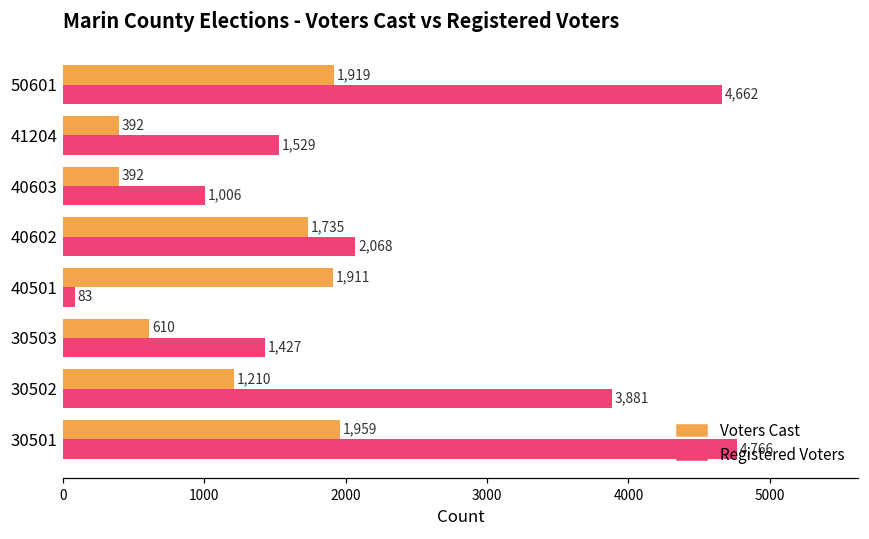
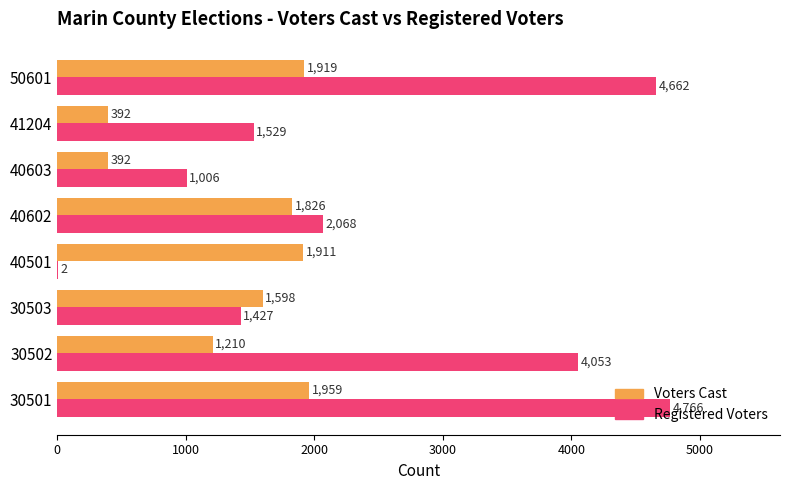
  {
    "Voters Cast": {
      "50601": "1,919",
      "41204": "392",
      "40603": "392",
-     "40602": "1,735",
+     "40602": "1,826",
      "40501": "1,911",
-     "30503": "610",
+     "30503": "1,598",
      "30502": "1,210",
      "30501": "1,959"
    },
    "Registered Voters": {
      "50601": "4,662",
      "41204": "1,529",
      "40603": "1,006",
      "40602": "2,068",
-     "40501": "83",
+     "40501": "2",
      "30503": "1,427",
-     "30502": "3,881",
+     "30502": "4,053",
      "30501": "4,766"
    }
  }
